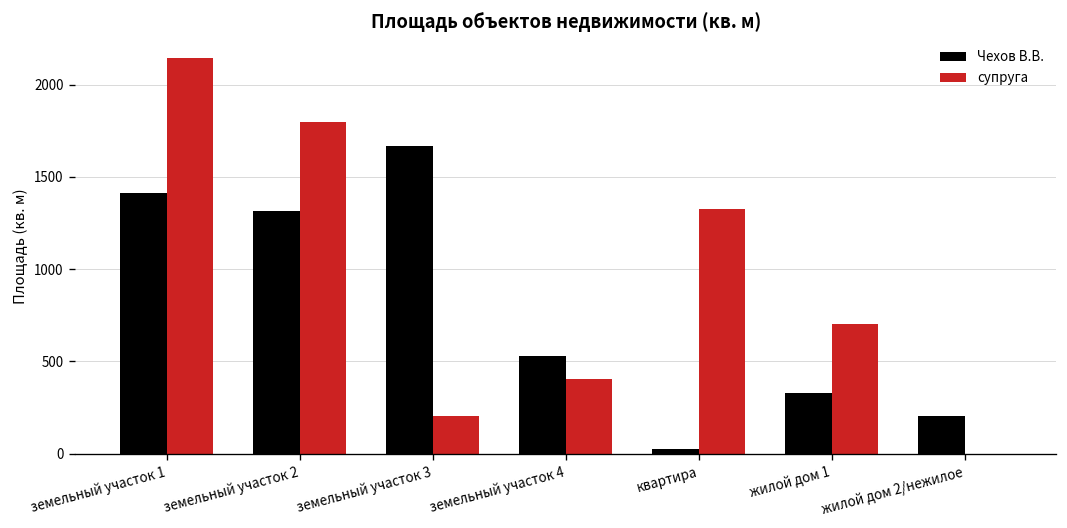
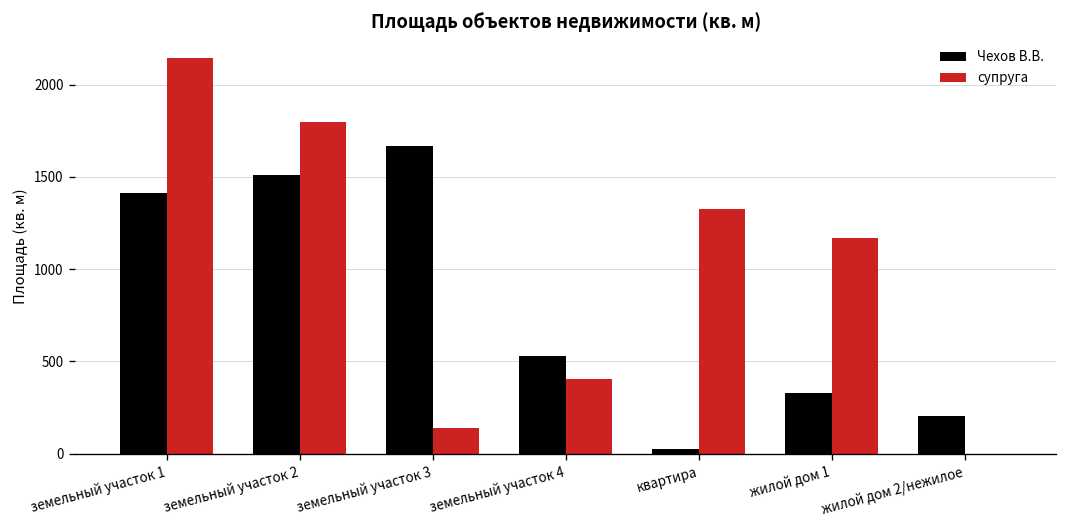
  {
    "Чехов В.В.": {
      "земельный участок 1": 1410,
-     "земельный участок 2": 1310,
+     "земельный участок 2": 1510,
      "земельный участок 3": 1670,
      "земельный участок 4": 530,
      "квартира": 30,
      "жилой дом 1": 330,
      "жилой дом 2/нежилое": 200
    },
    "супруга": {
      "земельный участок 1": 2150,
      "земельный участок 2": 1800,
-     "земельный участок 3": 200,
+     "земельный участок 3": 140,
      "земельный участок 4": 400,
      "квартира": 1330,
-     "жилой дом 1": 700,
+     "жилой дом 1": 1170,
      "жилой дом 2/нежилое": 0
    }
  }
